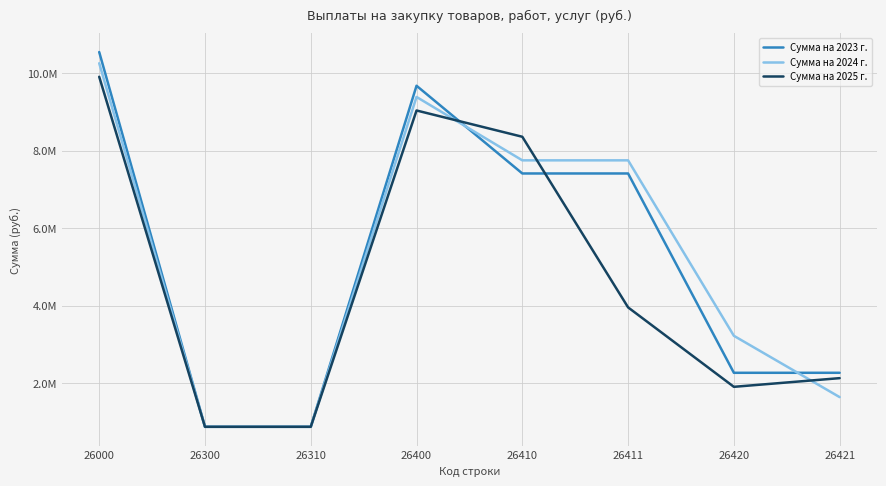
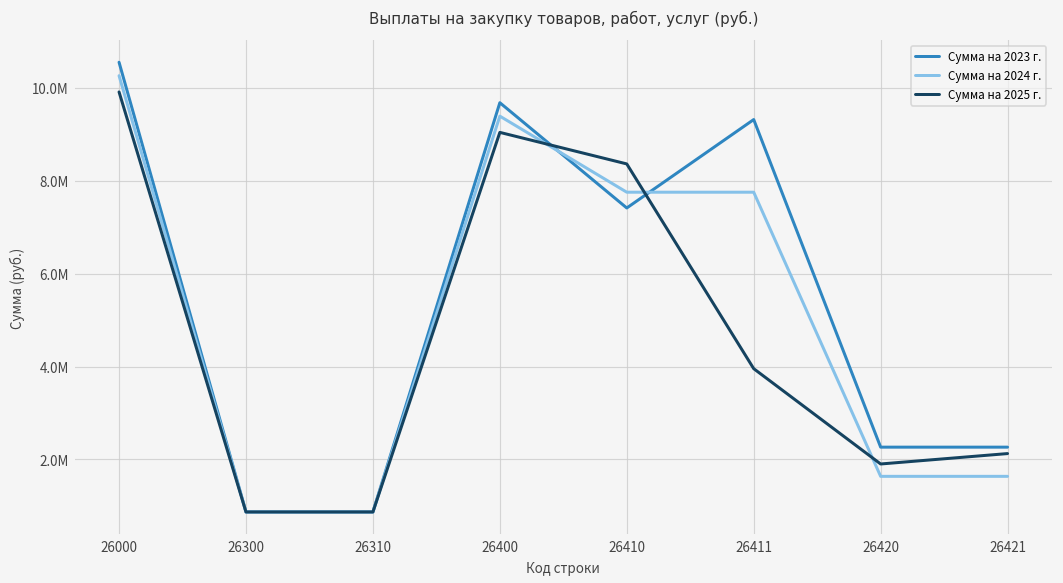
  {
    "Сумма на 2023 г.": {
      "26000": 10500000,
      "26400": 9700000,
      "26410": 7400000,
-     "26411": 7400000,
+     "26411": 9300000,
      "26420": 2300000,
      "26421": 2300000
    },
    "Сумма на 2024 г.": {
      "26000": 10300000,
      "26400": 9400000,
      "26410": 7800000,
      "26411": 7800000,
-     "26420": 3200000,
+     "26420": 1600000,
      "26421": 1600000
    },
    "Сумма на 2025 г.": {
      "26000": 9900000,
      "26400": 9000000,
      "26410": 8400000,
      "26411": 4000000,
      "26420": 1900000,
      "26421": 2100000
    }
  }
